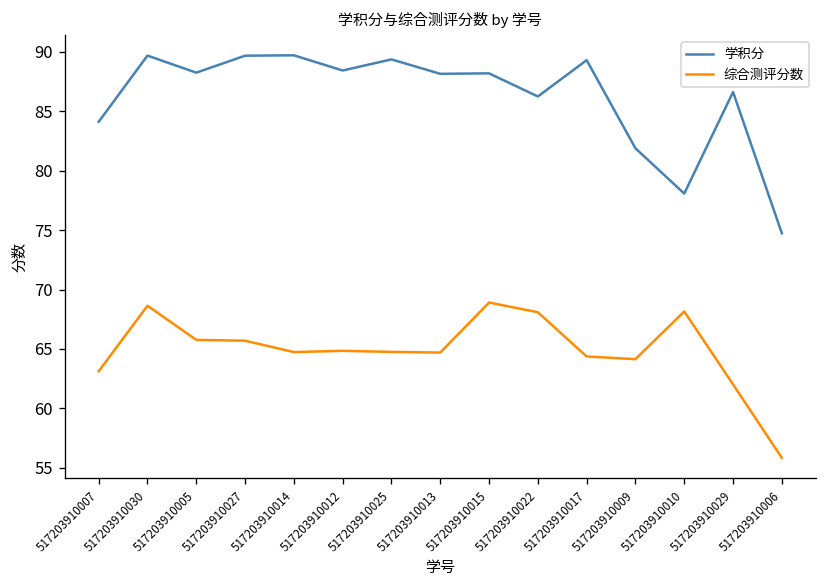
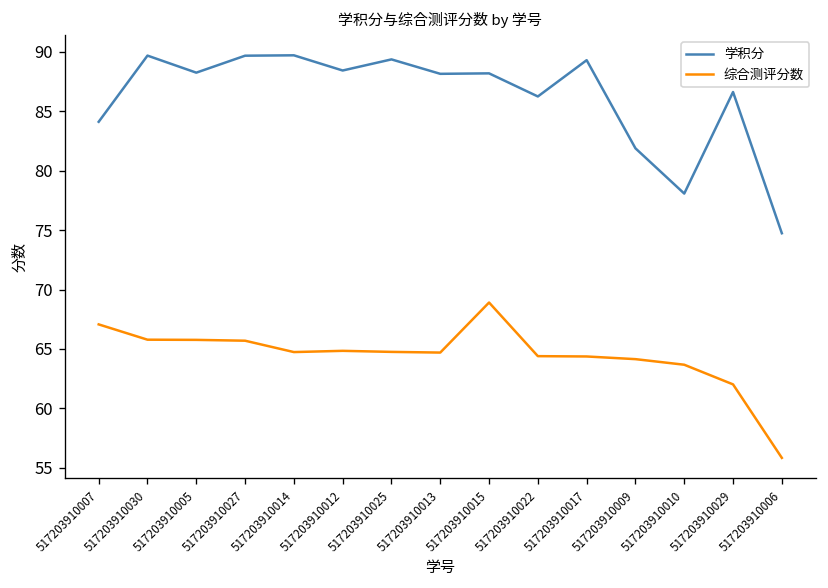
  {
    "学积分": {
      "517203910007": 84,
      "517203910030": 90,
      "517203910005": 88,
      "517203910027": 90,
      "517203910014": 90,
      "517203910012": 88,
      "517203910025": 89,
      "517203910013": 88,
      "517203910015": 88,
      "517203910022": 86,
      "517203910017": 89,
      "517203910009": 82,
      "517203910010": 78,
      "517203910029": 87,
      "517203910006": 75
    },
    "综合测评分数": {
-     "517203910007": 63,
-     "517203910030": 69,
+     "517203910007": 67,
+     "517203910030": 66,
      "517203910005": 66,
      "517203910027": 66,
      "517203910014": 65,
      "517203910012": 65,
      "517203910025": 65,
      "517203910013": 65,
      "517203910015": 69,
-     "517203910022": 68,
+     "517203910022": 64,
      "517203910017": 64,
      "517203910009": 64,
-     "517203910010": 68,
+     "517203910010": 64,
      "517203910029": 62,
      "517203910006": 56
    }
  }
